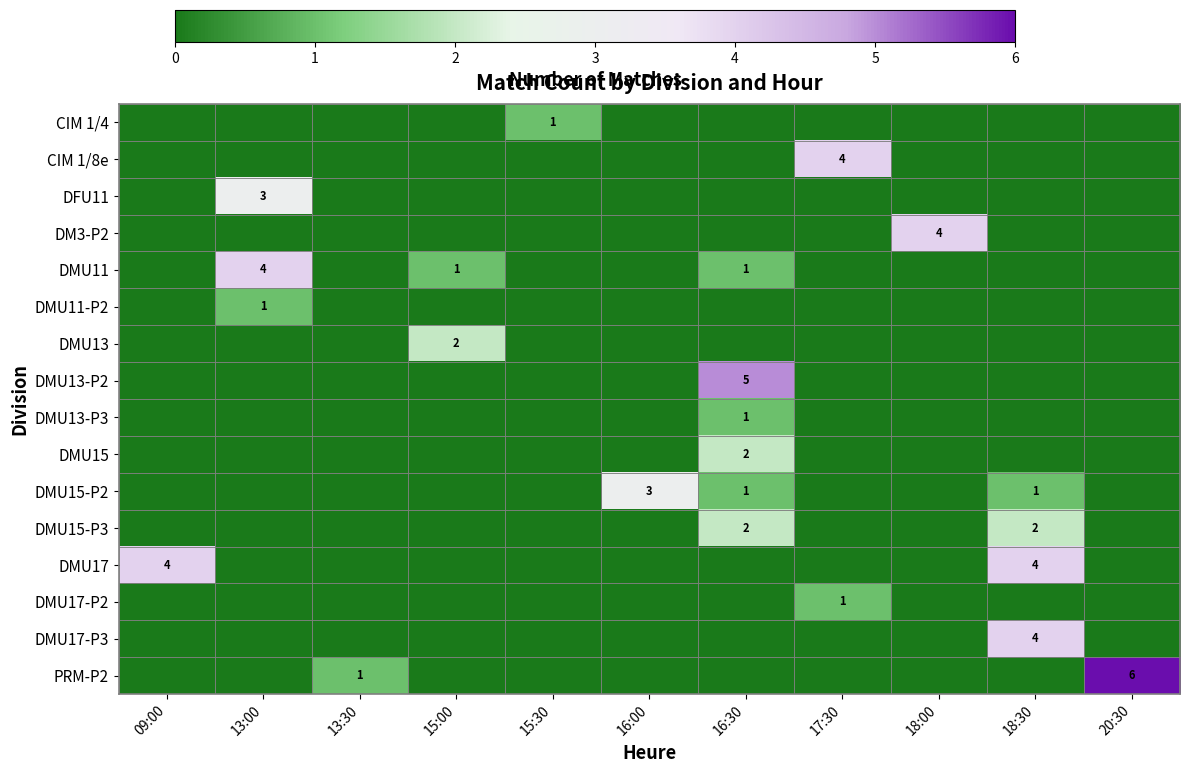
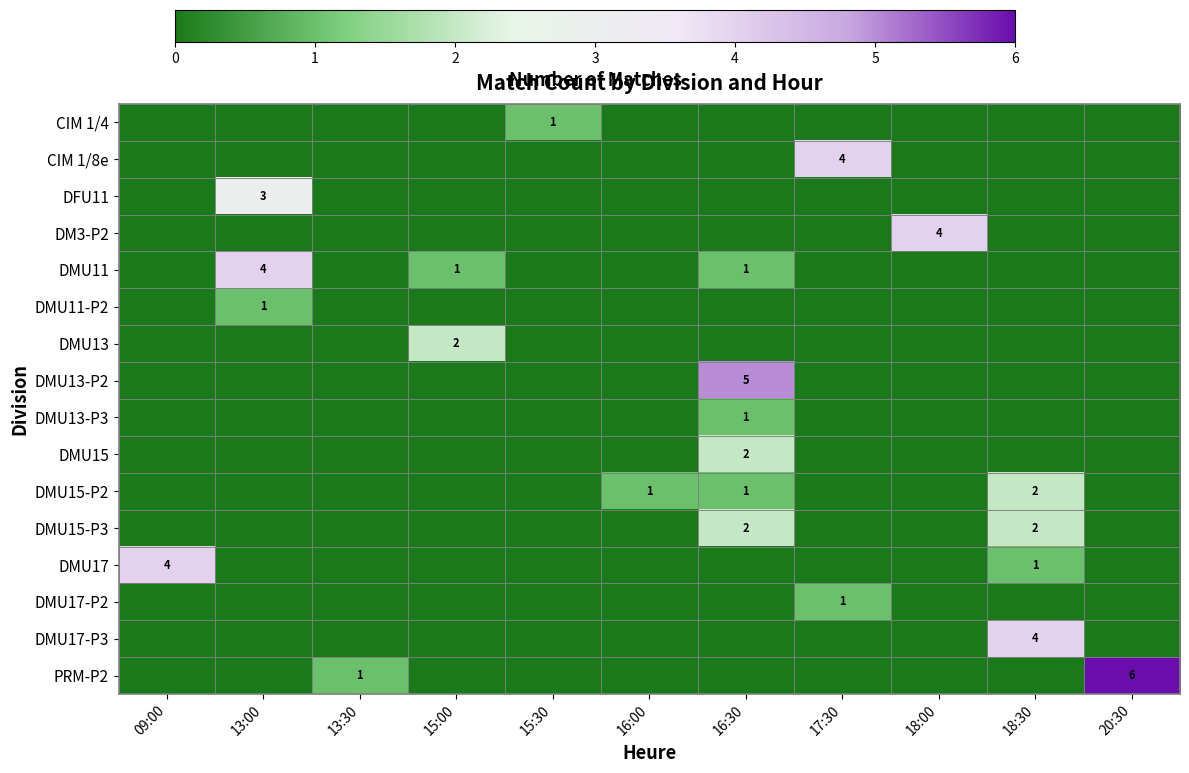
  {
    "CIM 1/4": {
      "15:30": 1
    },
    "CIM 1/8e": {
      "17:30": 4
    },
    "DFU11": {
      "13:00": 3
    },
    "DM3-P2": {
      "18:00": 4
    },
    "DMU11": {
      "13:00": 4,
      "15:00": 1,
      "16:30": 1
    },
    "DMU11-P2": {
      "13:00": 1
    },
    "DMU13": {
      "15:00": 2
    },
    "DMU13-P2": {
      "16:30": 5
    },
    "DMU13-P3": {
      "16:30": 1
    },
    "DMU15": {
      "16:30": 2
    },
    "DMU15-P2": {
-     "16:00": 3,
+     "16:00": 1,
      "16:30": 1,
-     "18:30": 1
+     "18:30": 2
    },
    "DMU15-P3": {
      "16:30": 2,
      "18:30": 2
    },
    "DMU17": {
      "09:00": 4,
-     "18:30": 4
+     "18:30": 1
    },
    "DMU17-P2": {
      "17:30": 1
    },
    "DMU17-P3": {
      "18:30": 4
    },
    "PRM-P2": {
      "13:30": 1,
      "20:30": 6
    }
  }
